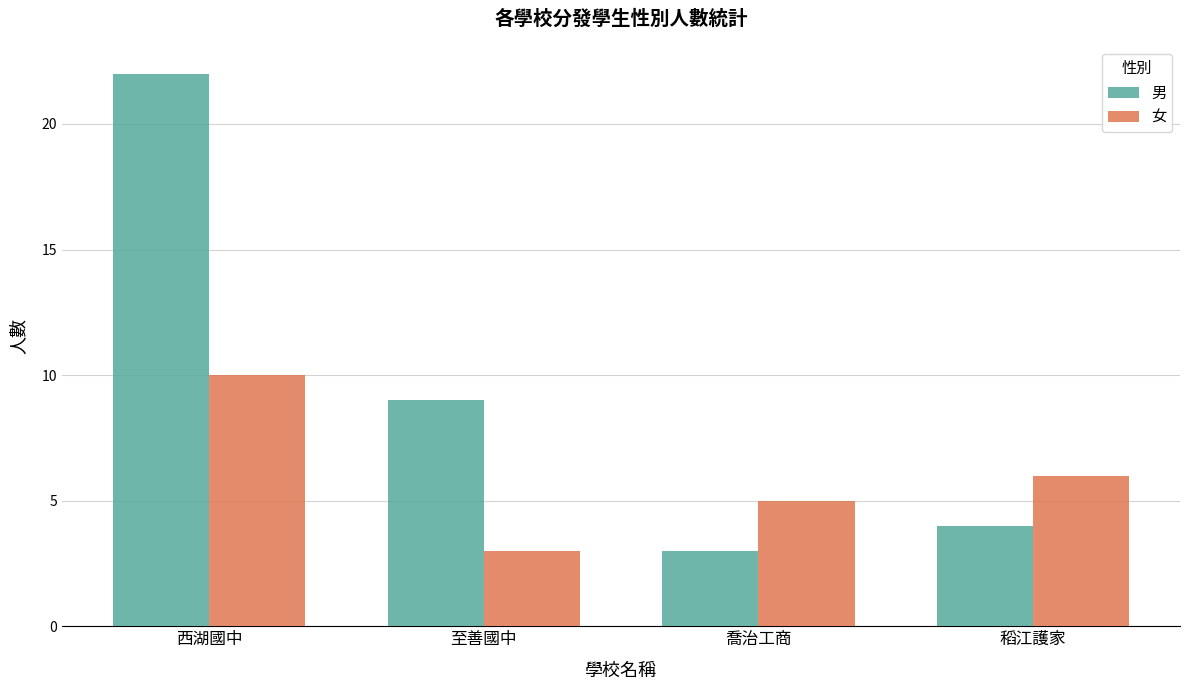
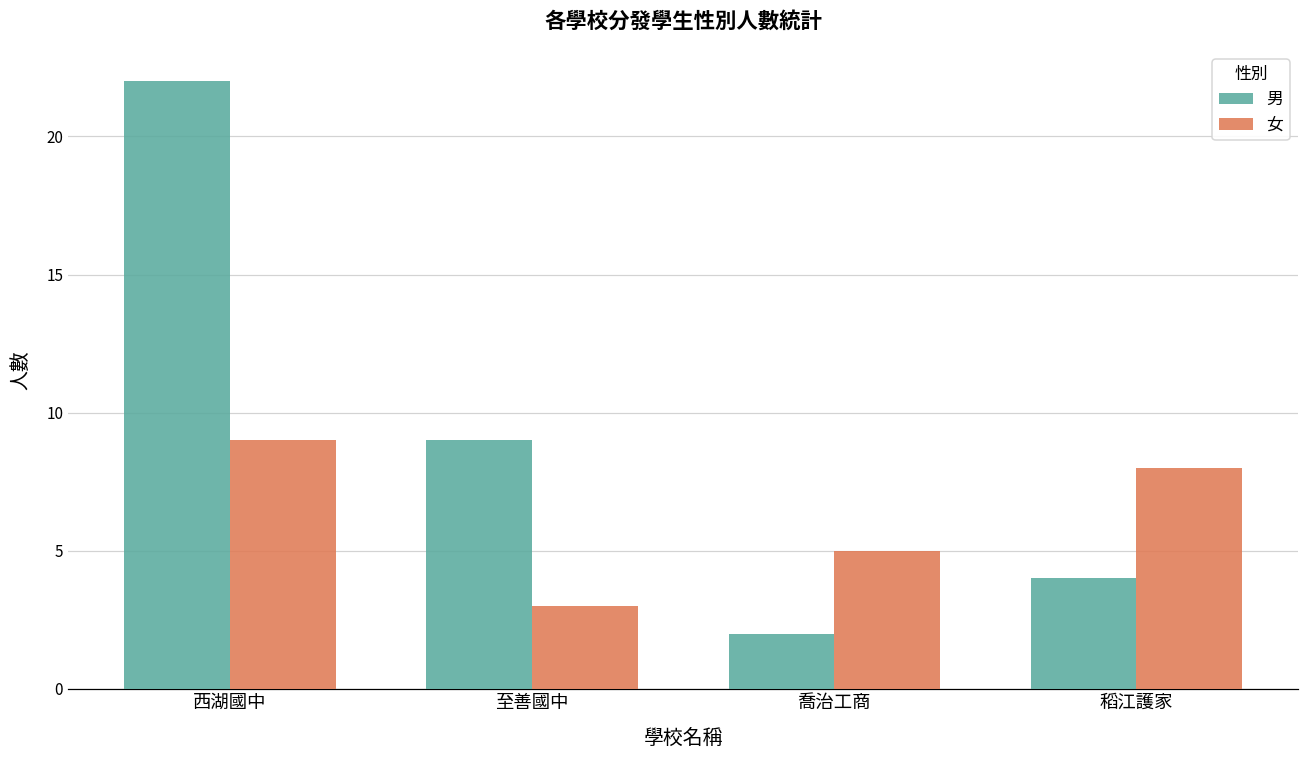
  {
    "男": {
      "西湖國中": 22,
      "至善國中": 9,
-     "喬治工商": 3,
+     "喬治工商": 2,
      "稻江護家": 4
    },
    "女": {
-     "西湖國中": 10,
+     "西湖國中": 9,
      "至善國中": 3,
      "喬治工商": 5,
-     "稻江護家": 6
+     "稻江護家": 8
    }
  }
